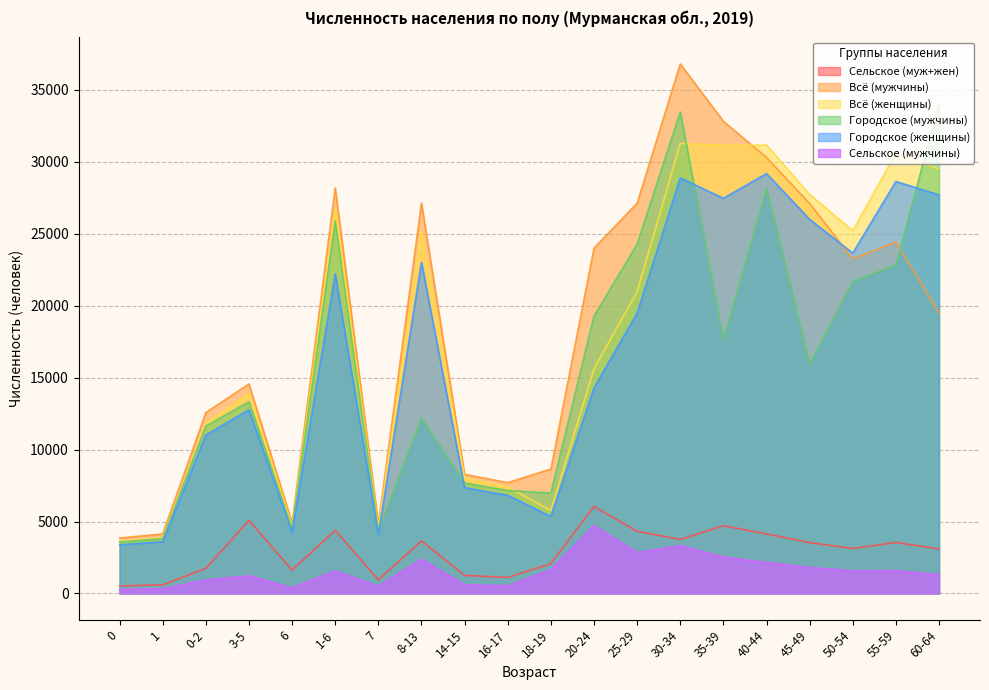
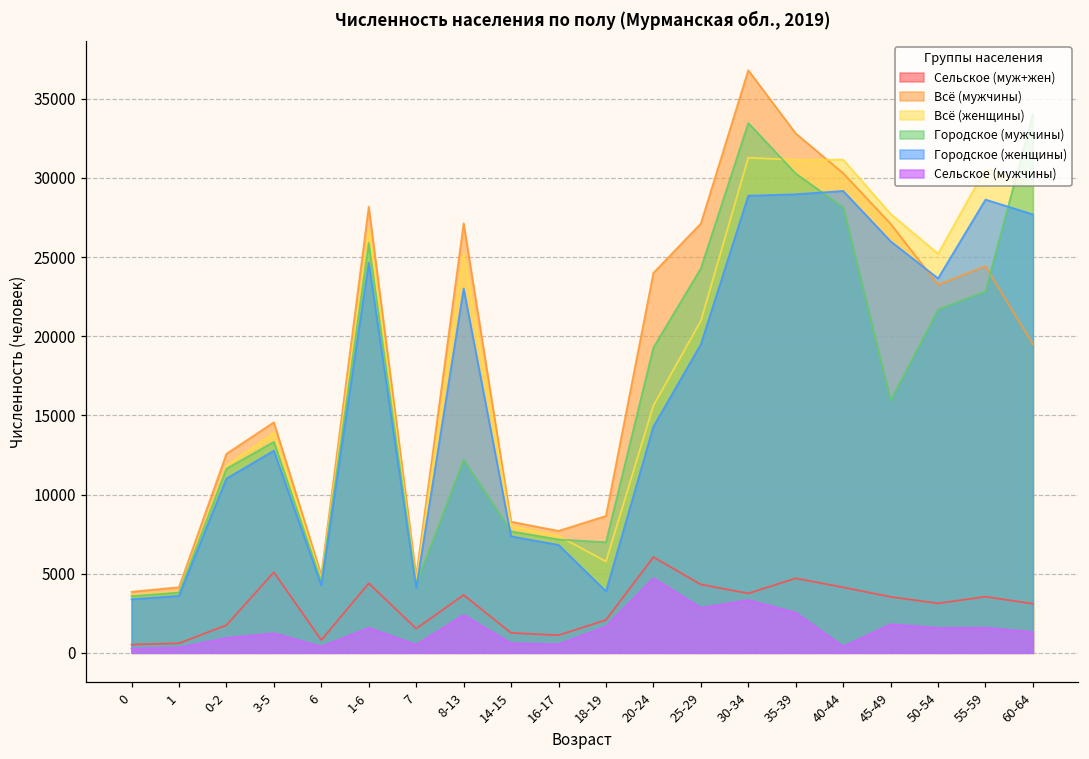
  {
    "Сельское (муж+жен)": {
      "0": 500,
      "1": 600,
      "0-2": 1700,
      "3-5": 5100,
-     "6": 1600,
+     "6": 800,
      "1-6": 4400,
-     "7": 1000,
+     "7": 1500,
      "8-13": 3700,
      "14-15": 1300,
      "16-17": 1100,
      "18-19": 2100,
      "20-24": 6000,
      "25-29": 4300,
      "30-34": 3800,
      "35-39": 4700,
      "40-44": 4100,
      "45-49": 3500,
      "50-54": 3100,
      "55-59": 3500,
      "60-64": 3100
    },
    "Городское (мужчины)": {
      "0-2": 11600,
      "3-5": 13300,
      "1-6": 25900,
      "7": 4300,
      "8-13": 12200,
      "14-15": 7700,
      "16-17": 7200,
      "18-19": 7000,
      "20-24": 19300,
      "25-29": 24300,
      "30-34": 33500,
-     "35-39": 17600,
+     "35-39": 30300,
      "40-44": 28100,
      "45-49": 15900,
      "50-54": 21700,
      "55-59": 22800
    },
    "Городское (женщины)": {
      "0": 3400,
      "1": 3600,
      "0-2": 11000,
      "3-5": 12800,
      "6": 4300,
-     "1-6": 22200,
+     "1-6": 24700,
      "7": 4100,
      "8-13": 23000,
      "14-15": 7400,
      "16-17": 6800,
-     "18-19": 5400,
+     "18-19": 3900,
      "20-24": 14300,
      "25-29": 19500,
      "30-34": 28900,
-     "35-39": 27500,
+     "35-39": 29000,
      "40-44": 29200,
      "45-49": 26000,
      "50-54": 23700,
      "55-59": 28600,
      "60-64": 27700
    },
    "Сельское (мужчины)": {
      "0": 300,
      "1": 300,
      "0-2": 900,
      "3-5": 1200,
      "6": 400,
      "1-6": 1600,
      "7": 500,
      "8-13": 2400,
      "14-15": 600,
      "16-17": 500,
      "18-19": 1700,
      "20-24": 4700,
      "25-29": 2800,
      "30-34": 3300,
      "35-39": 2500,
-     "40-44": 2200,
+     "40-44": 400,
      "45-49": 1800,
      "50-54": 1600,
      "55-59": 1600,
      "60-64": 1300
    }
  }
